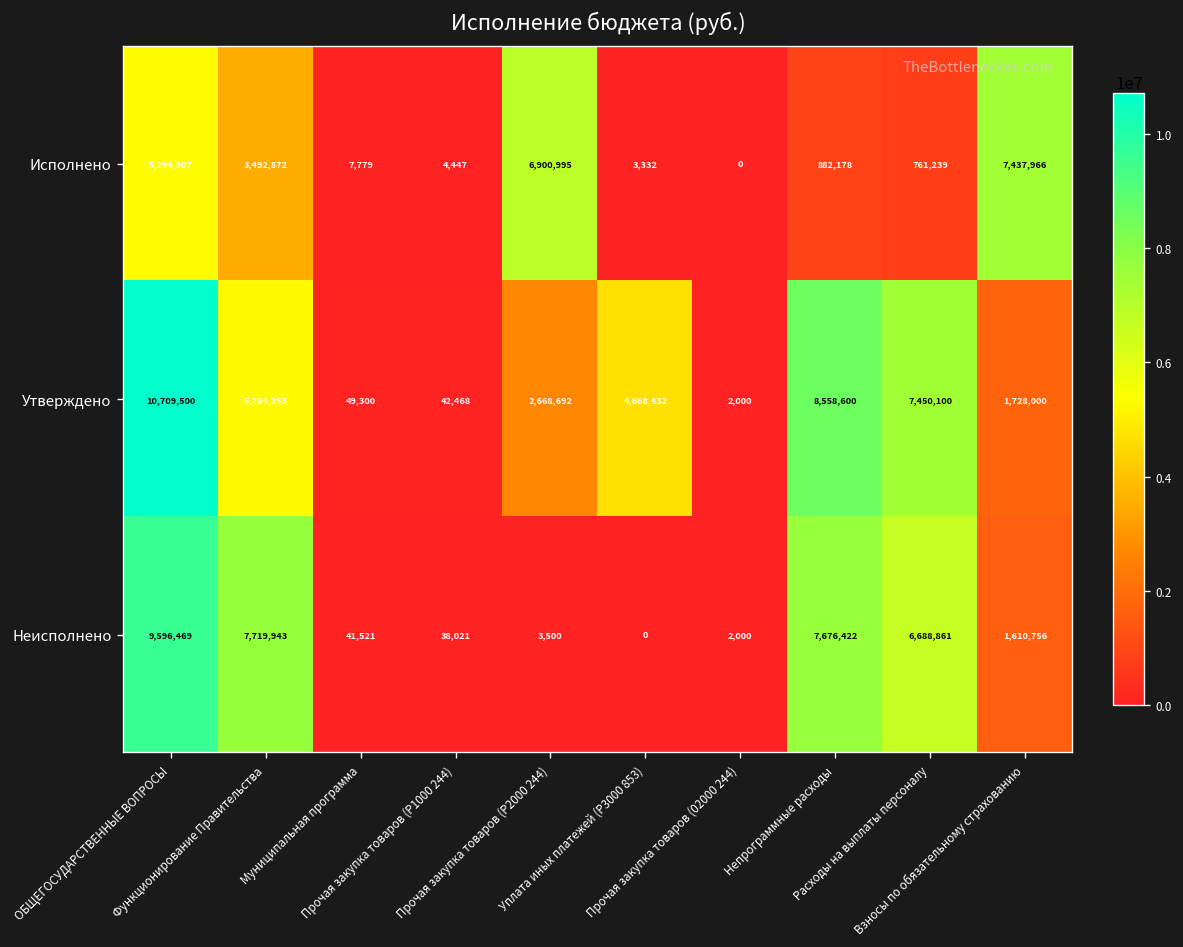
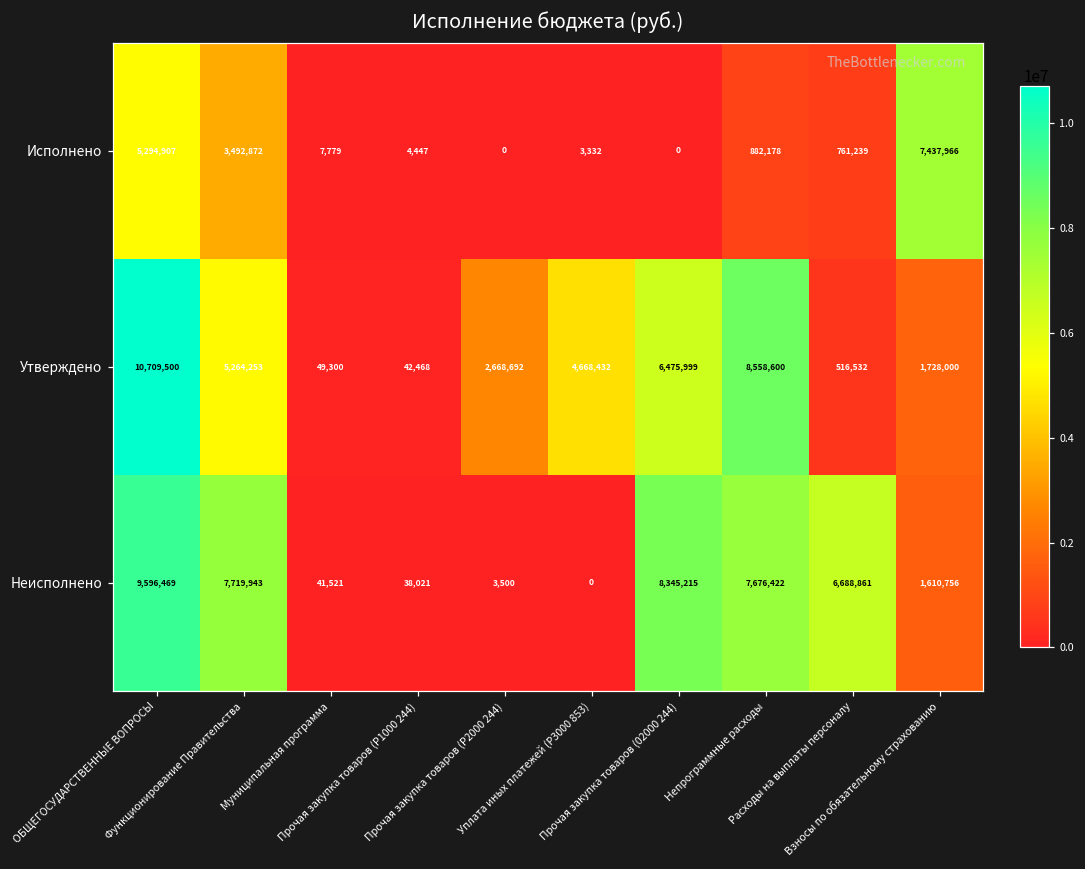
  {
    "Исполнено": {
      "ОБЩЕГОСУДАРСТВЕННЫЕ ВОПРОСЫ": "5,294,907",
      "Функционирование Правительства": "3,492,872",
      "Муниципальная программа": "7,779",
      "Прочая закупка товаров (P1000 244)": "4,447",
-     "Прочая закупка товаров (P2000 244)": "6,900,995",
+     "Прочая закупка товаров (P2000 244)": "0",
      "Уплата иных платежей (P3000 853)": "3,332",
      "Прочая закупка товаров (02000 244)": "0",
      "Непрограммные расходы": "882,178",
      "Расходы на выплаты персоналу": "761,239"
    },
    "Утверждено": {
      "ОБЩЕГОСУДАРСТВЕННЫЕ ВОПРОСЫ": "10,709,500",
      "Функционирование Правительства": "5,264,253",
      "Муниципальная программа": "49,300",
      "Прочая закупка товаров (P1000 244)": "42,468",
      "Прочая закупка товаров (P2000 244)": "2,668,692",
      "Уплата иных платежей (P3000 853)": "4,668,432",
-     "Прочая закупка товаров (02000 244)": "2,000",
+     "Прочая закупка товаров (02000 244)": "6,475,999",
      "Непрограммные расходы": "8,558,600",
-     "Расходы на выплаты персоналу": "7,450,100",
+     "Расходы на выплаты персоналу": "516,532",
      "Взносы по обязательному страхованию": "1,728,000"
    },
    "Неисполнено": {
      "ОБЩЕГОСУДАРСТВЕННЫЕ ВОПРОСЫ": "9,596,469",
      "Функционирование Правительства": "7,719,943",
      "Муниципальная программа": "41,521",
      "Прочая закупка товаров (P1000 244)": "38,021",
      "Прочая закупка товаров (P2000 244)": "3,500",
      "Уплата иных платежей (P3000 853)": "0",
-     "Прочая закупка товаров (02000 244)": "2,000",
+     "Прочая закупка товаров (02000 244)": "8,345,215",
      "Непрограммные расходы": "7,676,422",
      "Расходы на выплаты персоналу": "6,688,861",
      "Взносы по обязательному страхованию": "1,610,756"
    }
  }
